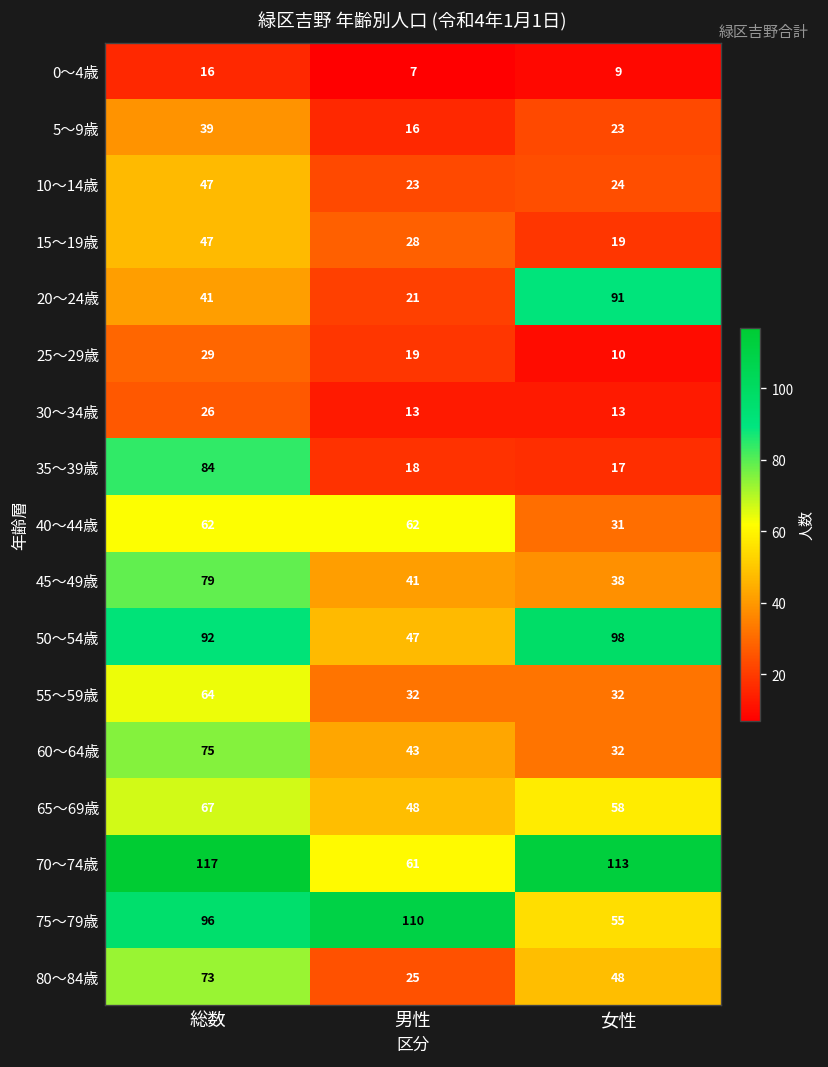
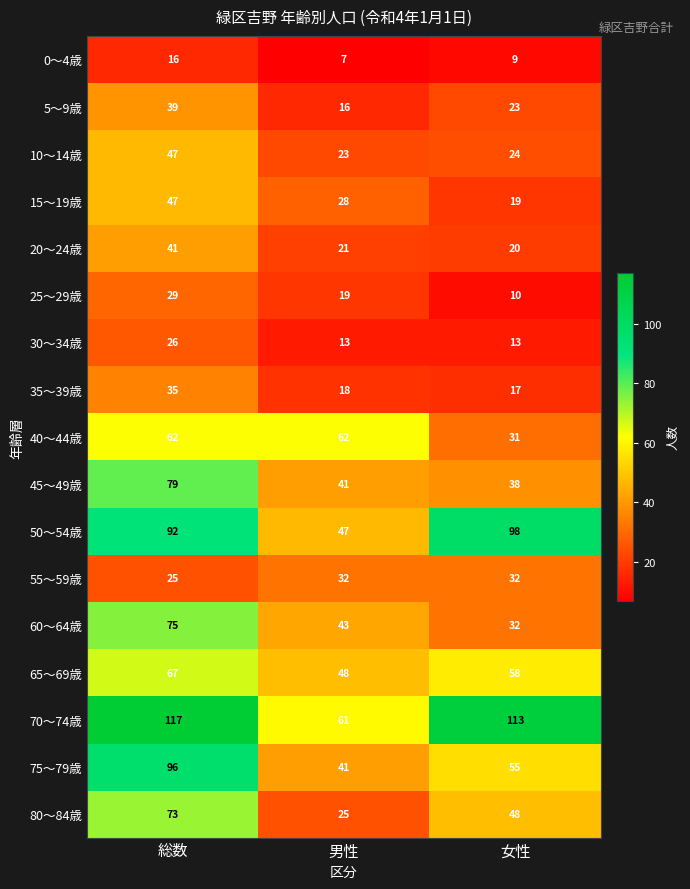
  {
    "0～4歳": {
      "総数": 16,
      "男性": 7,
      "女性": 9
    },
    "5～9歳": {
      "総数": 39,
      "男性": 16,
      "女性": 23
    },
    "10～14歳": {
      "総数": 47,
      "男性": 23,
      "女性": 24
    },
    "15～19歳": {
      "総数": 47,
      "男性": 28,
      "女性": 19
    },
    "20～24歳": {
      "総数": 41,
      "男性": 21,
-     "女性": 91
+     "女性": 20
    },
    "25～29歳": {
      "総数": 29,
      "男性": 19,
      "女性": 10
    },
    "30～34歳": {
      "総数": 26,
      "男性": 13,
      "女性": 13
    },
    "35～39歳": {
-     "総数": 84,
+     "総数": 35,
      "男性": 18,
      "女性": 17
    },
    "40～44歳": {
      "総数": 62,
      "男性": 62,
      "女性": 31
    },
    "45～49歳": {
      "総数": 79,
      "男性": 41,
      "女性": 38
    },
    "50～54歳": {
      "総数": 92,
      "男性": 47,
      "女性": 98
    },
    "55～59歳": {
-     "総数": 64,
+     "総数": 25,
      "男性": 32,
      "女性": 32
    },
    "60～64歳": {
      "総数": 75,
      "男性": 43,
      "女性": 32
    },
    "65～69歳": {
      "総数": 67,
      "男性": 48,
      "女性": 58
    },
    "70～74歳": {
      "総数": 117,
      "男性": 61,
      "女性": 113
    },
    "75～79歳": {
      "総数": 96,
-     "男性": 110,
+     "男性": 41,
      "女性": 55
    },
    "80～84歳": {
      "総数": 73,
      "男性": 25,
      "女性": 48
    }
  }
